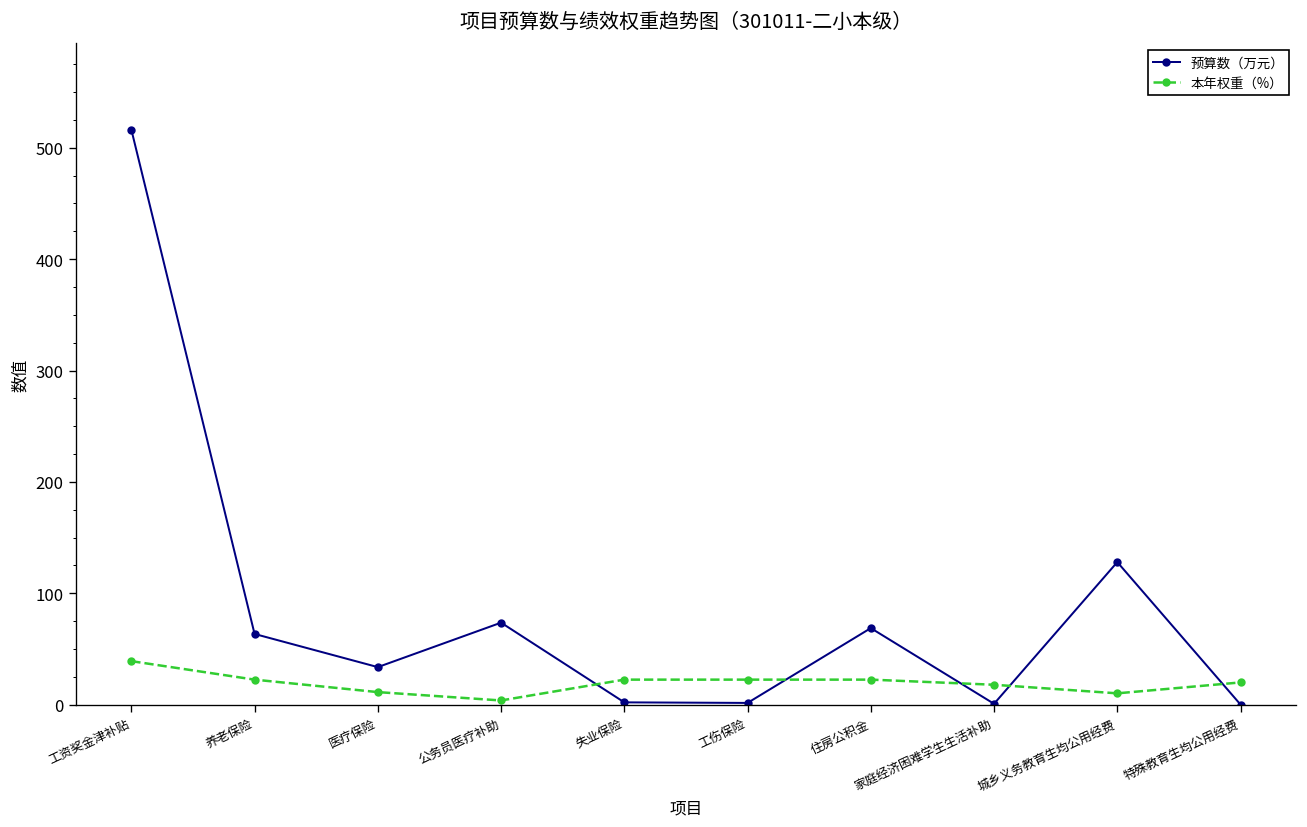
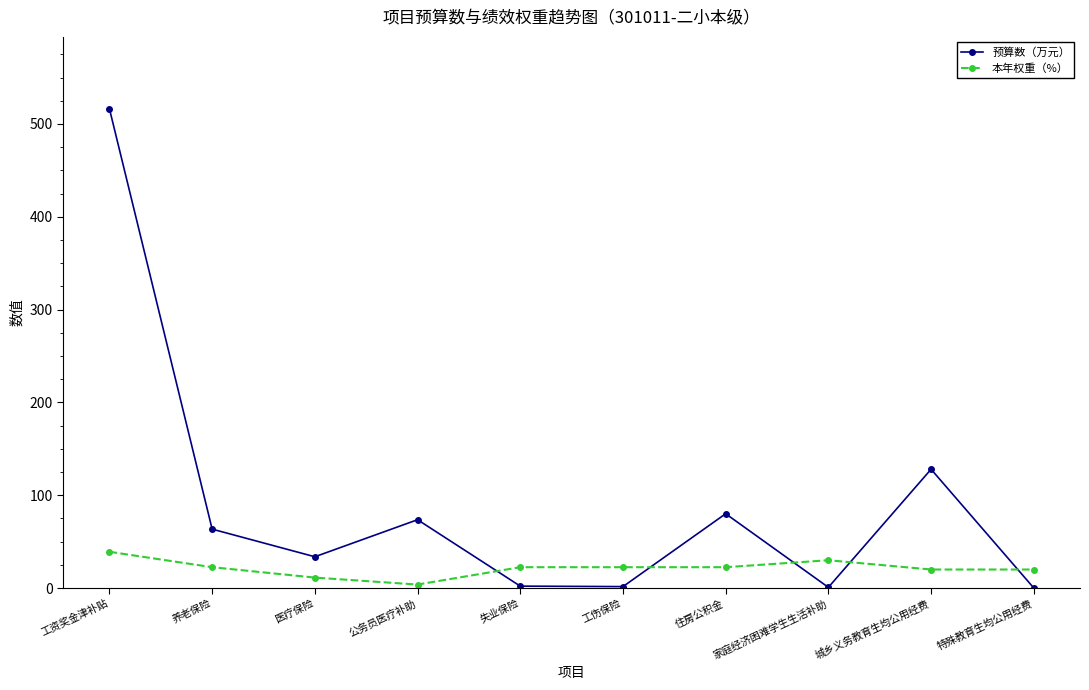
  {
    "预算数（万元）": {
      "工资奖金津补贴": 520,
      "养老保险": 60,
      "医疗保险": 30,
      "公务员医疗补助": 70,
      "失业保险": 0,
      "工伤保险": 0,
-     "住房公积金": 70,
+     "住房公积金": 80,
      "家庭经济困难学生生活补助": 0,
      "城乡义务教育生均公用经费": 130,
      "特殊教育生均公用经费": 0
    },
    "本年权重（%）": {
      "工资奖金津补贴": 40,
      "养老保险": 20,
      "医疗保险": 10,
      "公务员医疗补助": 0,
      "失业保险": 20,
      "工伤保险": 20,
      "住房公积金": 20,
-     "家庭经济困难学生生活补助": 20,
-     "城乡义务教育生均公用经费": 10,
+     "家庭经济困难学生生活补助": 30,
+     "城乡义务教育生均公用经费": 20,
      "特殊教育生均公用经费": 20
    }
  }
